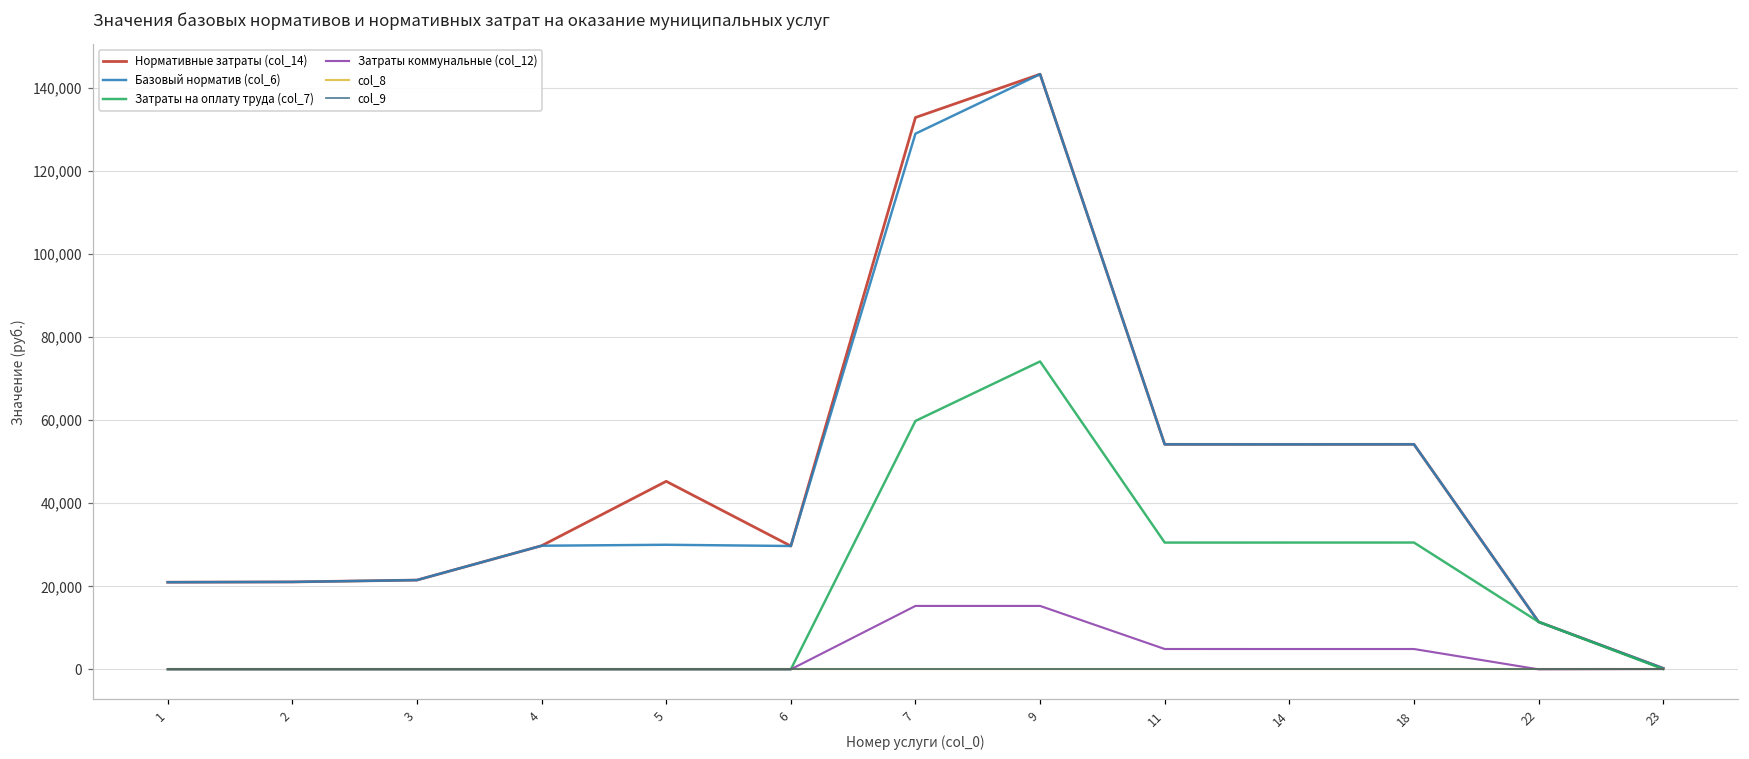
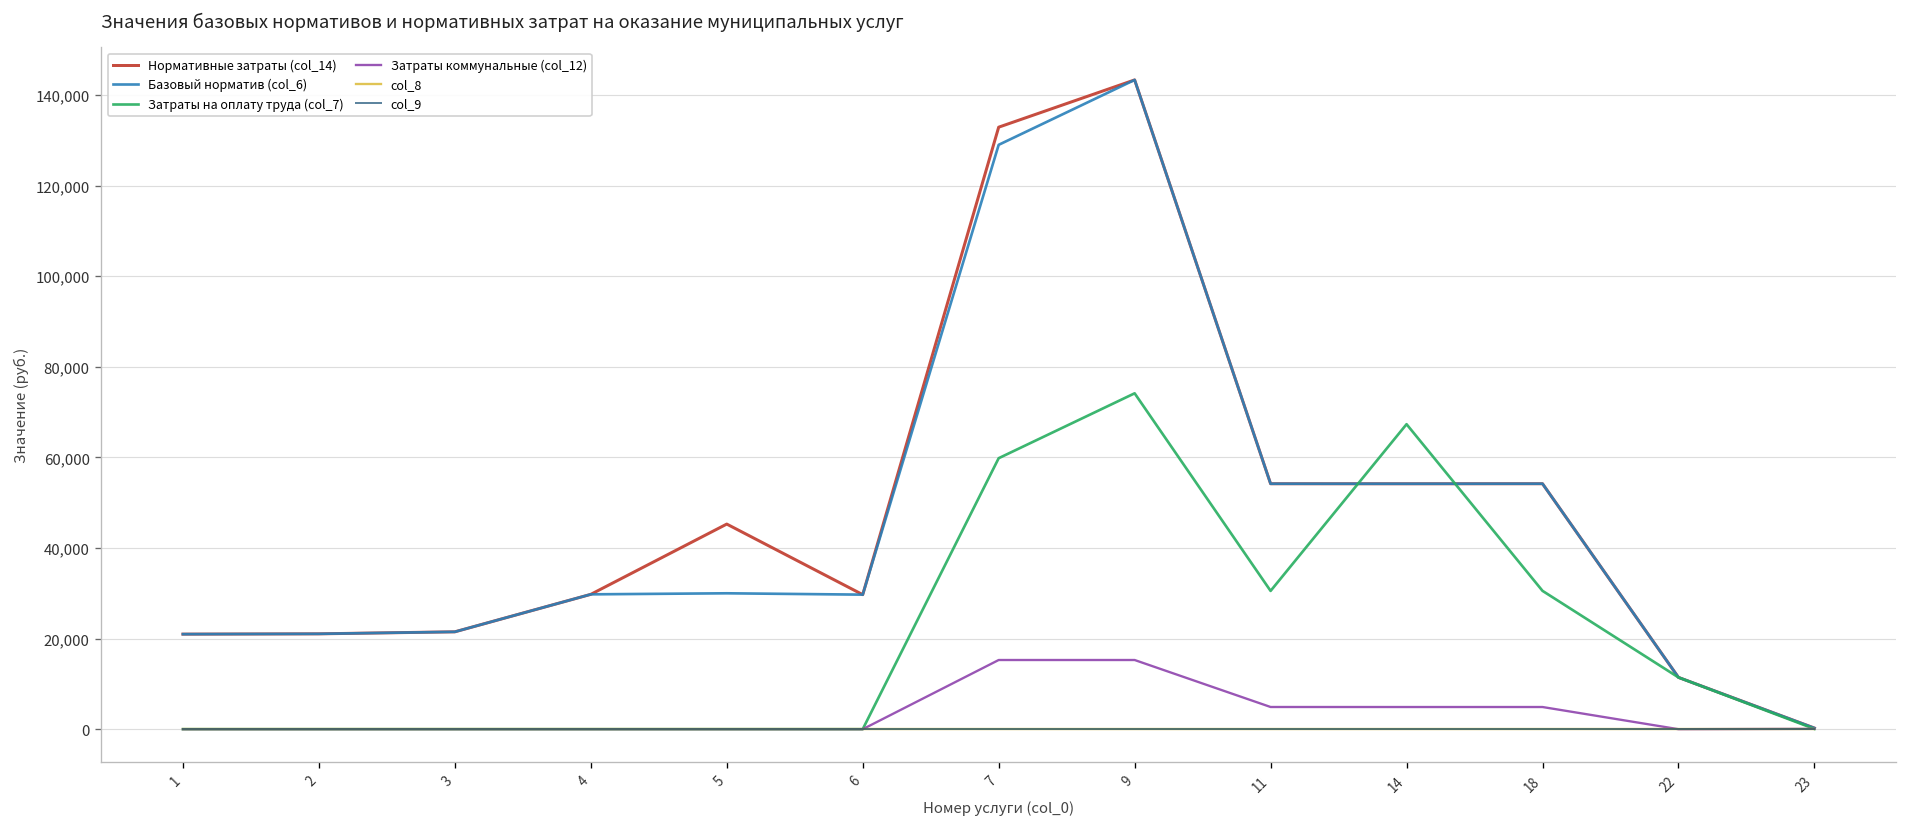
  {
    "Нормативные затраты (col_14)": {
      "5": "45,000",
      "7": "133,000"
    },
    "Базовый норматив (col_6)": {
      "5": "30,000",
      "7": "129,000"
    },
    "Затраты на оплату труда (col_7)": {
      "7": "60,000",
      "9": "74,000",
      "11": "31,000",
-     "14": "31,000",
+     "14": "67,000",
      "18": "31,000"
    },
    "Затраты коммунальные (col_12)": {
      "7": "15,000",
      "9": "15,000",
      "11": "5,000",
      "14": "5,000",
      "18": "5,000"
    },
    "col_9": {
      "7": "0",
      "9": "0",
      "11": "0",
      "14": "0",
      "18": "0"
    }
  }
